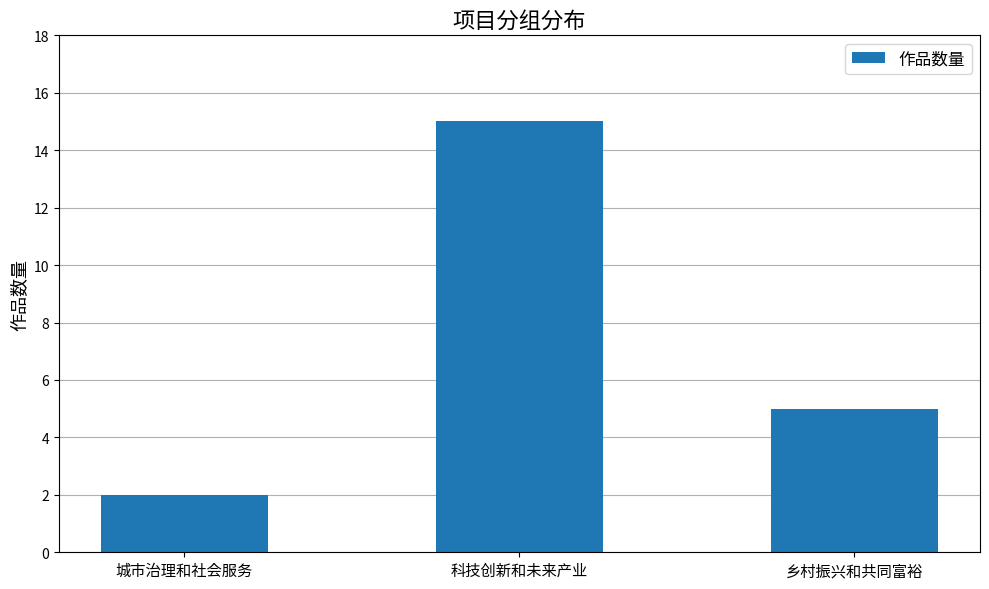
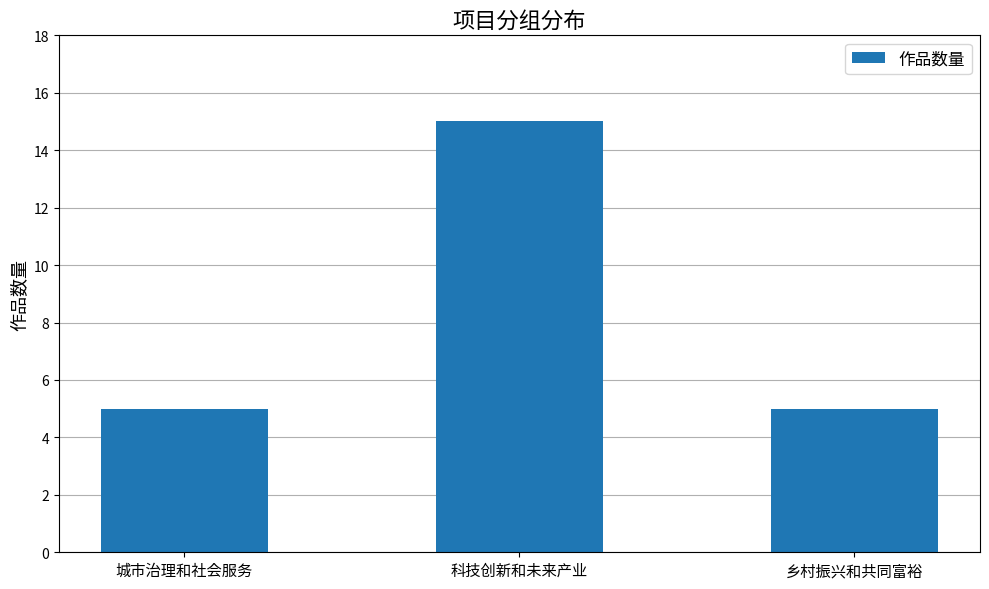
  {
-   "城市治理和社会服务": 2,
+   "城市治理和社会服务": 5,
    "科技创新和未来产业": 15,
    "乡村振兴和共同富裕": 5
  }
